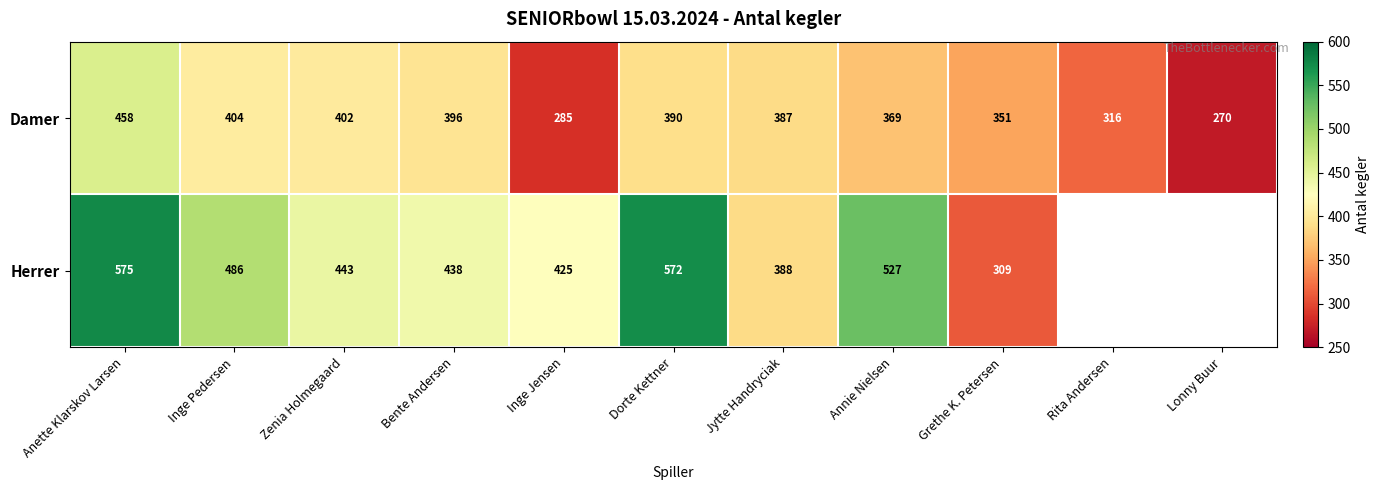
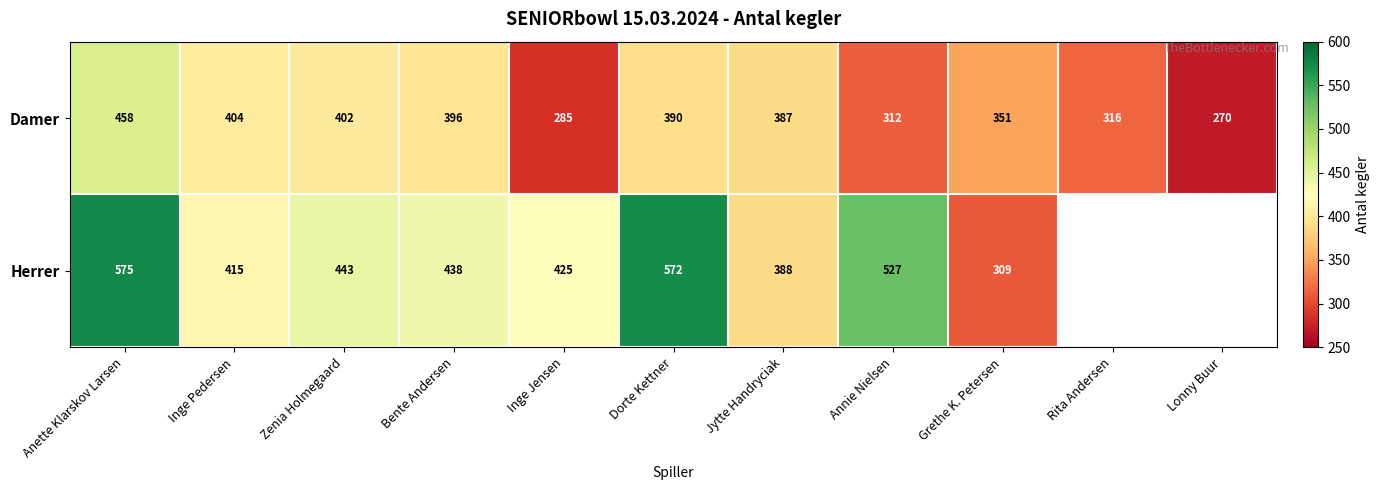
  {
    "Damer": {
      "Anette Klarskov Larsen": 458,
      "Inge Pedersen": 404,
      "Zenia Holmegaard": 402,
      "Bente Andersen": 396,
      "Inge Jensen": 285,
      "Dorte Kettner": 390,
      "Jytte Handryciak": 387,
-     "Annie Nielsen": 369,
+     "Annie Nielsen": 312,
      "Grethe K. Petersen": 351,
      "Rita Andersen": 316
    },
    "Herrer": {
      "Anette Klarskov Larsen": 575,
-     "Inge Pedersen": 486,
+     "Inge Pedersen": 415,
      "Zenia Holmegaard": 443,
      "Bente Andersen": 438,
      "Inge Jensen": 425,
      "Dorte Kettner": 572,
      "Jytte Handryciak": 388,
      "Annie Nielsen": 527,
      "Grethe K. Petersen": 309
    }
  }
